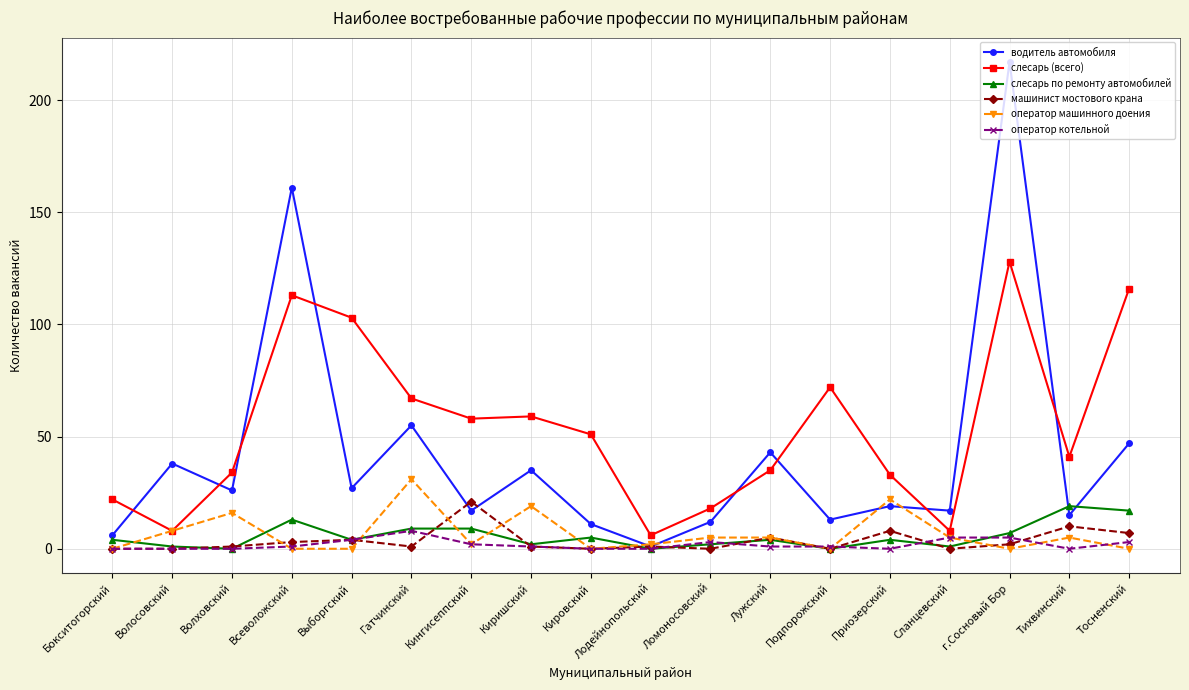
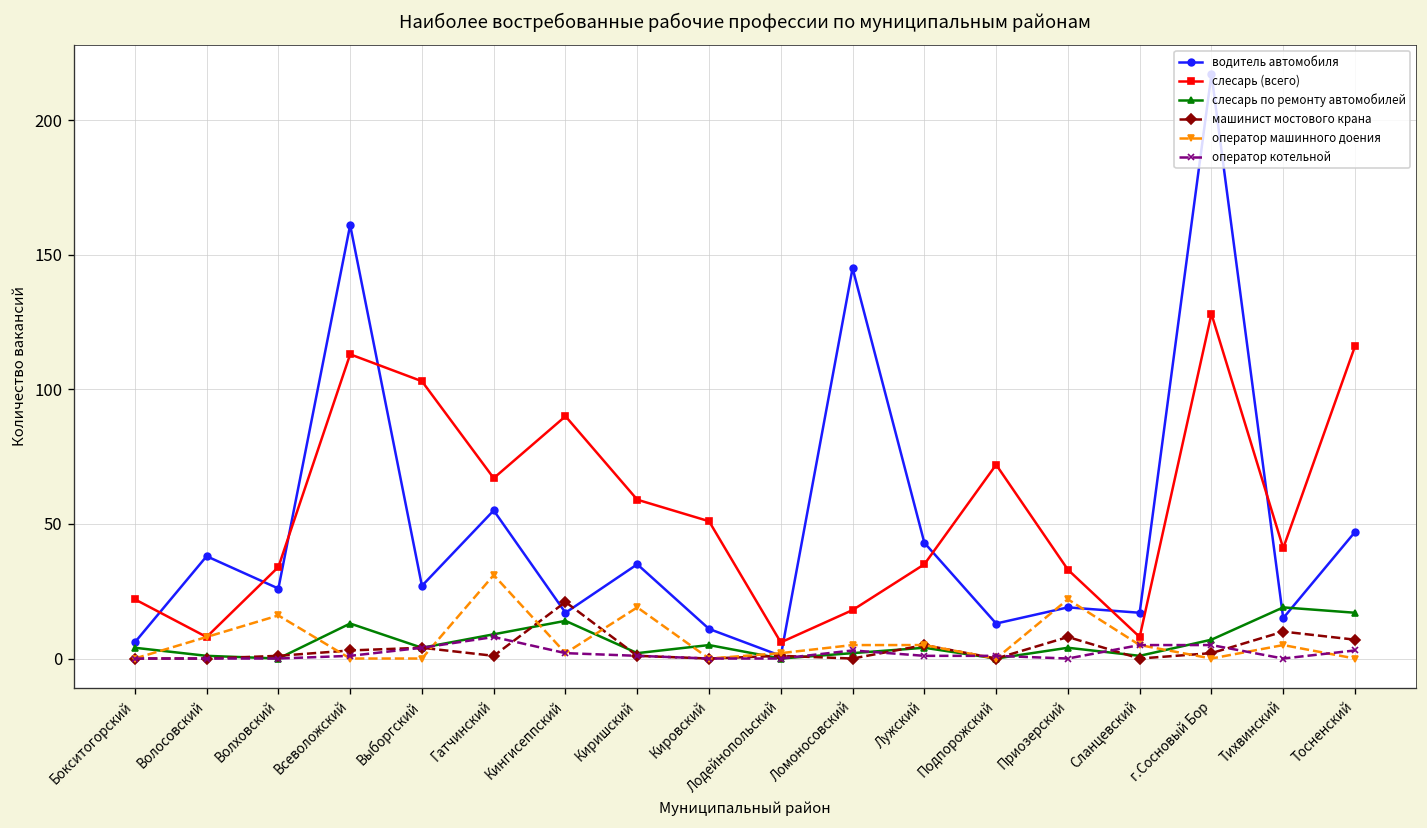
  {
    "водитель автомобиля": {
      "Бокситогорский": 6,
      "Волосовский": 38,
      "Волховский": 26,
      "Всеволожский": 161,
      "Выборгский": 27,
      "Гатчинский": 55,
      "Кингисеппский": 17,
      "Киришский": 35,
      "Кировский": 11,
-     "Ломоносовский": 12,
+     "Ломоносовский": 145,
      "Лужский": 43,
      "Подпорожский": 13,
      "Приозерский": 19,
      "Сланцевский": 17,
      "Тихвинский": 15,
      "Тосненский": 47
    },
    "слесарь (всего)": {
      "Бокситогорский": 22,
      "Волховский": 34,
      "Всеволожский": 113,
      "Выборгский": 103,
      "Гатчинский": 67,
-     "Кингисеппский": 58,
+     "Кингисеппский": 90,
      "Киришский": 59,
      "Кировский": 51,
      "Лодейнопольский": 6,
      "Ломоносовский": 18,
      "Лужский": 35,
      "Подпорожский": 72,
      "Приозерский": 33,
      "Сланцевский": 8,
      "г.Сосновый Бор": 128,
      "Тихвинский": 41,
      "Тосненский": 116
    },
    "слесарь по ремонту автомобилей": {
      "Бокситогорский": 4,
      "Всеволожский": 13,
-     "Кингисеппский": 9,
+     "Кингисеппский": 14,
      "Кировский": 5,
      "Приозерский": 4,
      "г.Сосновый Бор": 7,
      "Тихвинский": 19,
      "Тосненский": 17
    },
    "машинист мостового крана": {
      "Всеволожский": 3,
      "Гатчинский": 1,
      "Кингисеппский": 21,
      "Ломоносовский": 0,
      "Приозерский": 8,
      "г.Сосновый Бор": 2,
      "Тихвинский": 10,
      "Тосненский": 7
    },
    "оператор машинного доения": {
      "Волховский": 16,
      "Выборгский": 0,
      "Гатчинский": 31,
      "Киришский": 19,
      "Ломоносовский": 5,
      "Приозерский": 22,
      "г.Сосновый Бор": 0,
      "Тихвинский": 5,
      "Тосненский": 0
    },
    "оператор котельной": {
      "Лужский": 1,
      "Приозерский": 0,
      "г.Сосновый Бор": 5,
      "Тихвинский": 0,
      "Тосненский": 3
    }
  }
